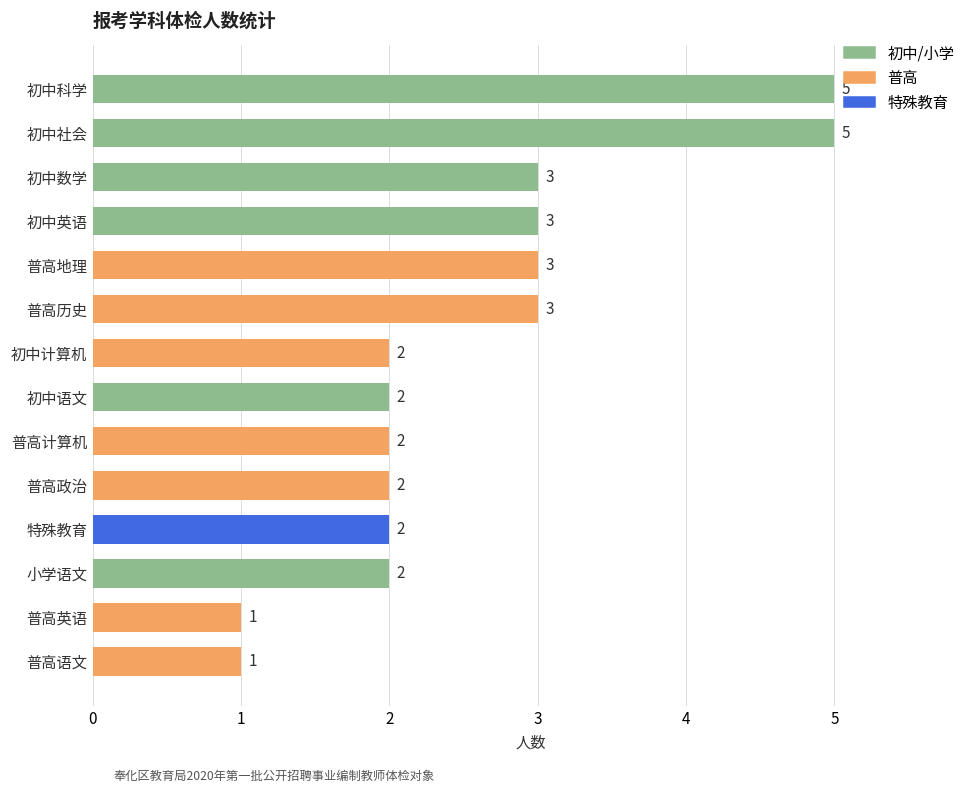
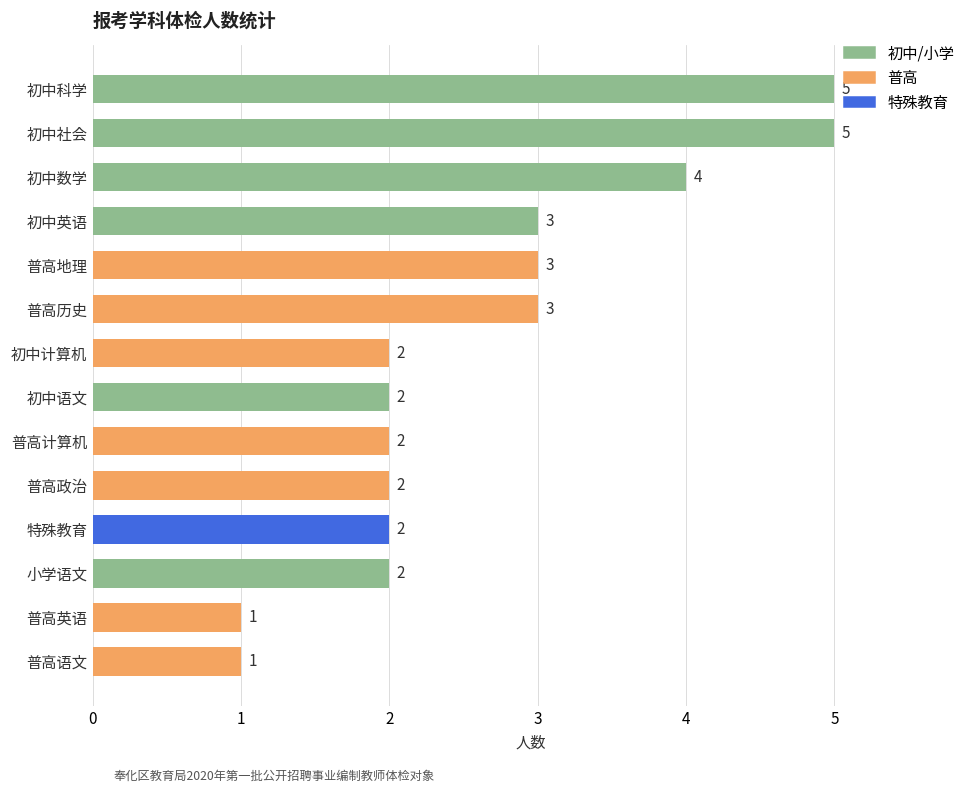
  {
    "初中科学": 5,
    "初中社会": 5,
-   "初中数学": 3,
+   "初中数学": 4,
    "初中英语": 3,
    "普高地理": 3,
    "普高历史": 3,
    "初中计算机": 2,
    "初中语文": 2,
    "普高计算机": 2,
    "普高政治": 2,
    "特殊教育": 2,
    "小学语文": 2,
    "普高英语": 1,
    "普高语文": 1
  }
